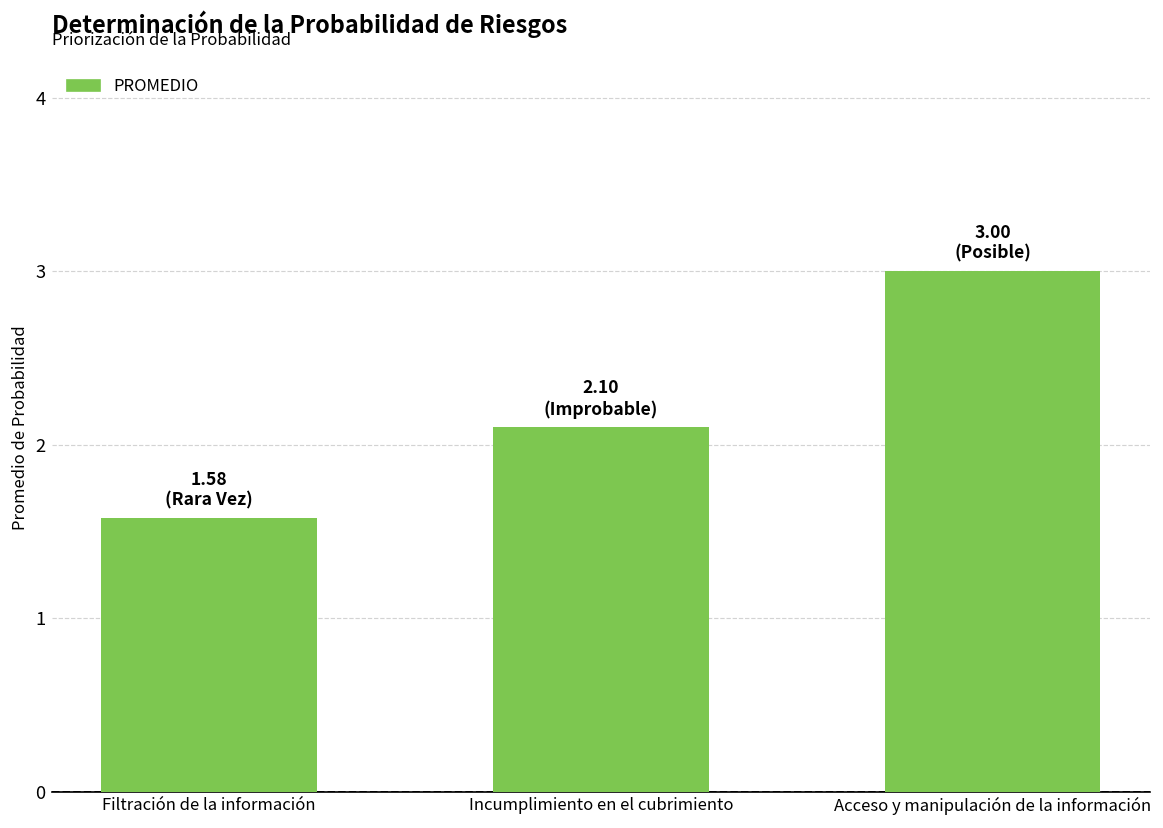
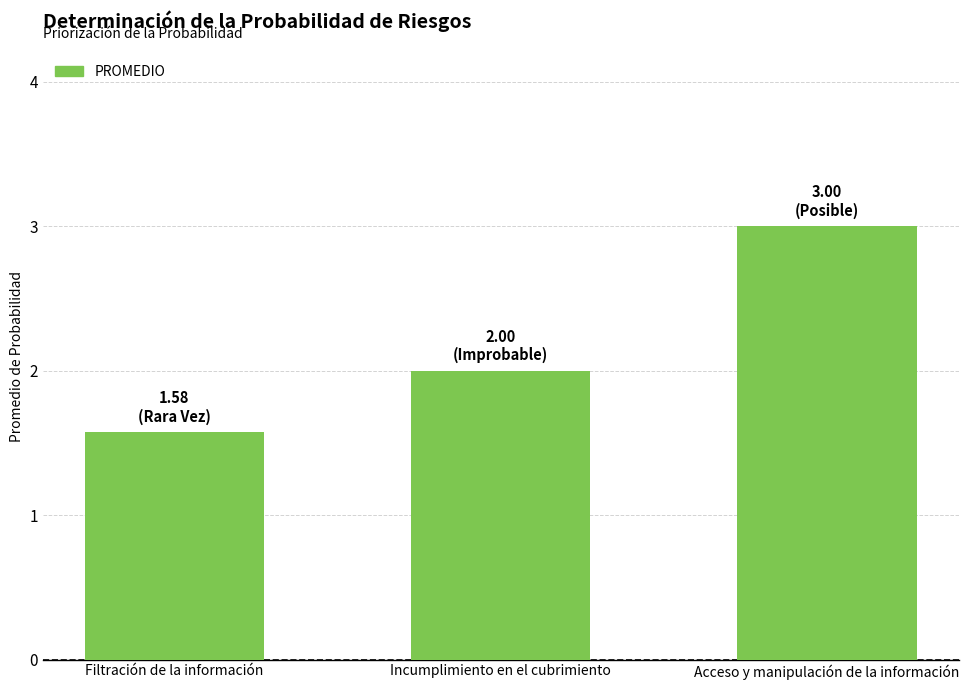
  {
    "Filtración de la información": 1.58,
-   "Incumplimiento en el cubrimiento": 2.10,
+   "Incumplimiento en el cubrimiento": 2.00,
    "Acceso y manipulación de la información": 3.00
  }
